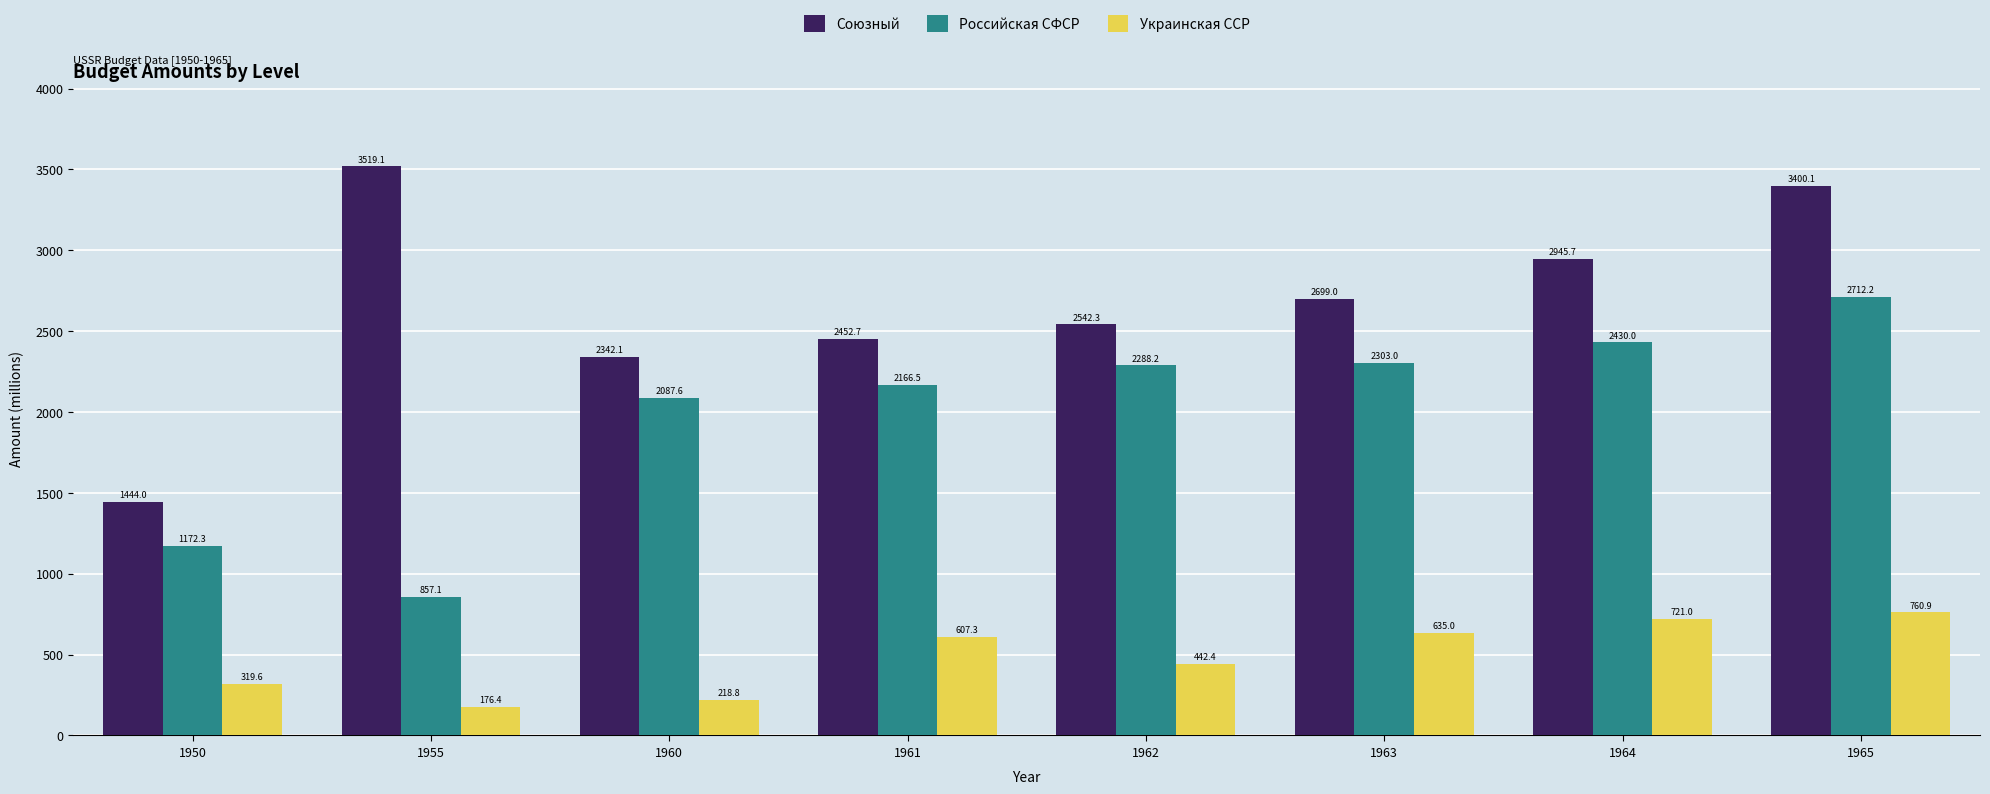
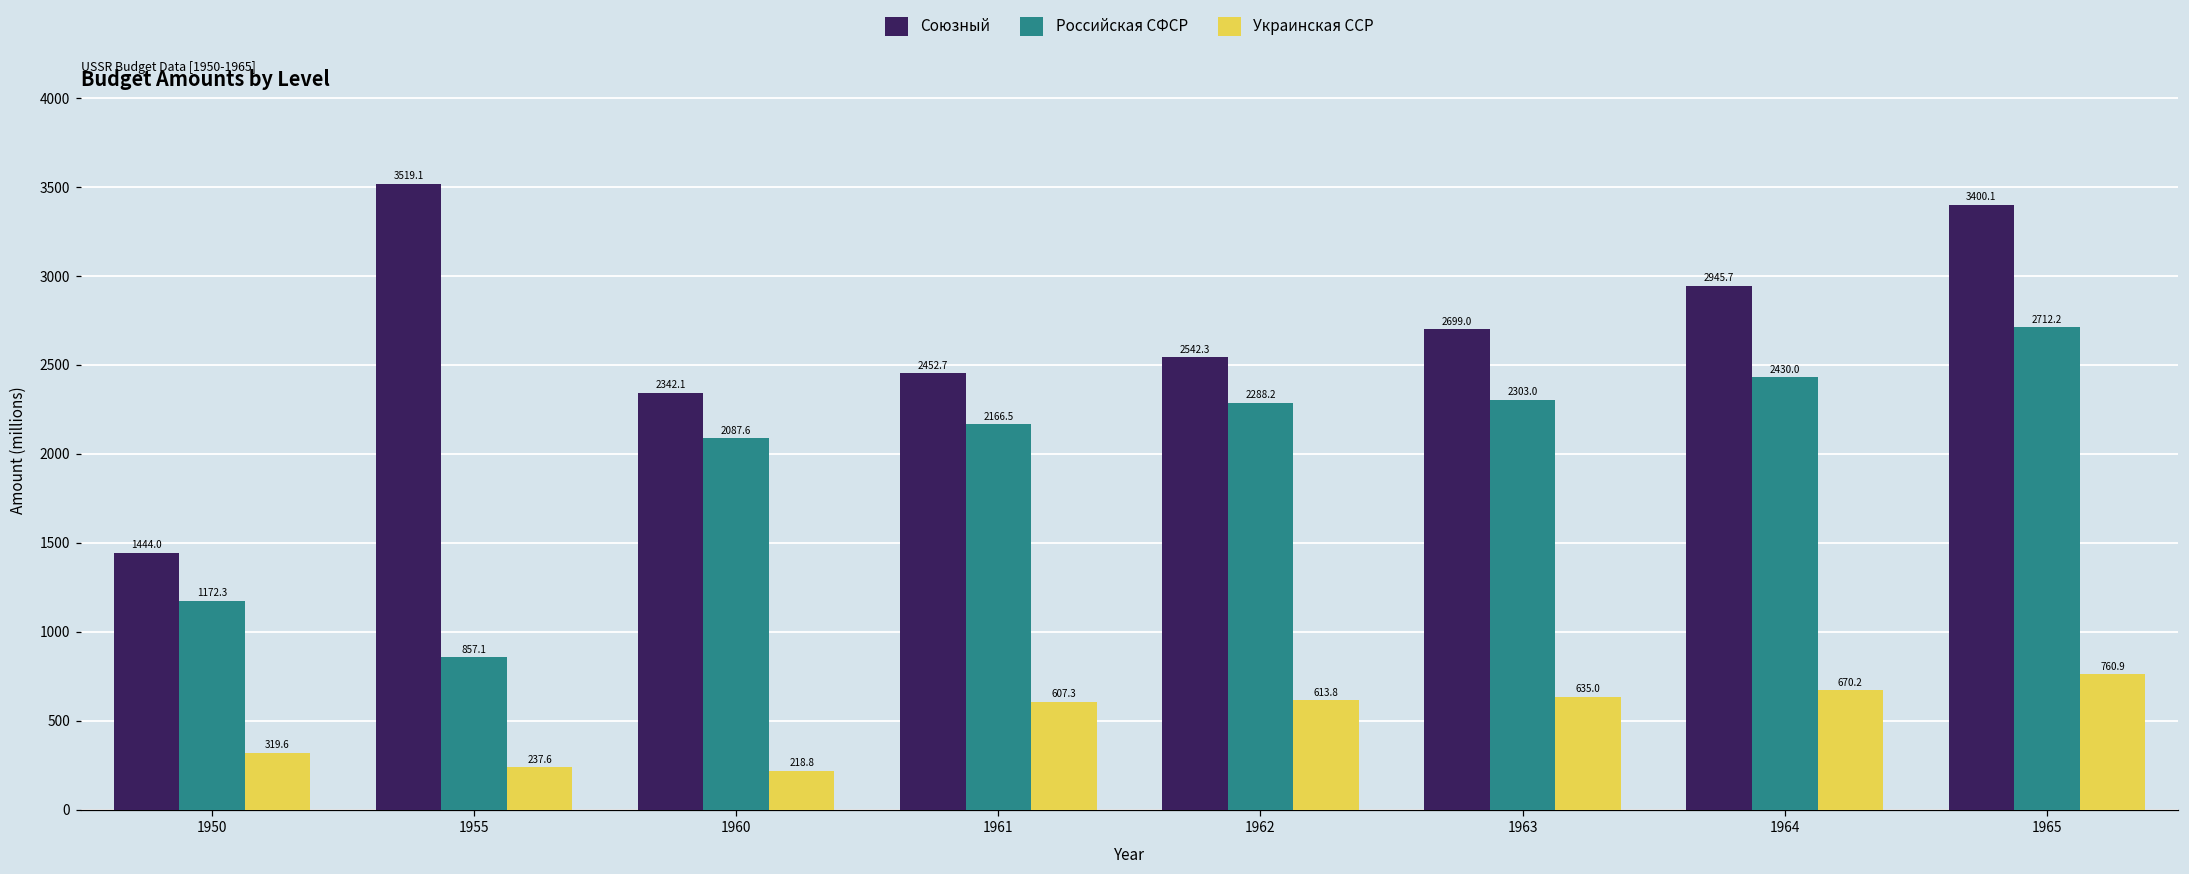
  {
    "Союзный": {
      "1950": 1444.0,
      "1955": 3519.1,
      "1960": 2342.1,
      "1961": 2452.7,
      "1962": 2542.3,
      "1963": 2699.0,
      "1964": 2945.7,
      "1965": 3400.1
    },
    "Российская СФСР": {
      "1950": 1172.3,
      "1955": 857.1,
      "1960": 2087.6,
      "1961": 2166.5,
      "1962": 2288.2,
      "1963": 2303.0,
      "1964": 2430.0,
      "1965": 2712.2
    },
    "Украинская ССР": {
      "1950": 319.6,
-     "1955": 176.4,
+     "1955": 237.6,
      "1960": 218.8,
      "1961": 607.3,
-     "1962": 442.4,
+     "1962": 613.8,
      "1963": 635.0,
-     "1964": 721.0,
+     "1964": 670.2,
      "1965": 760.9
    }
  }
